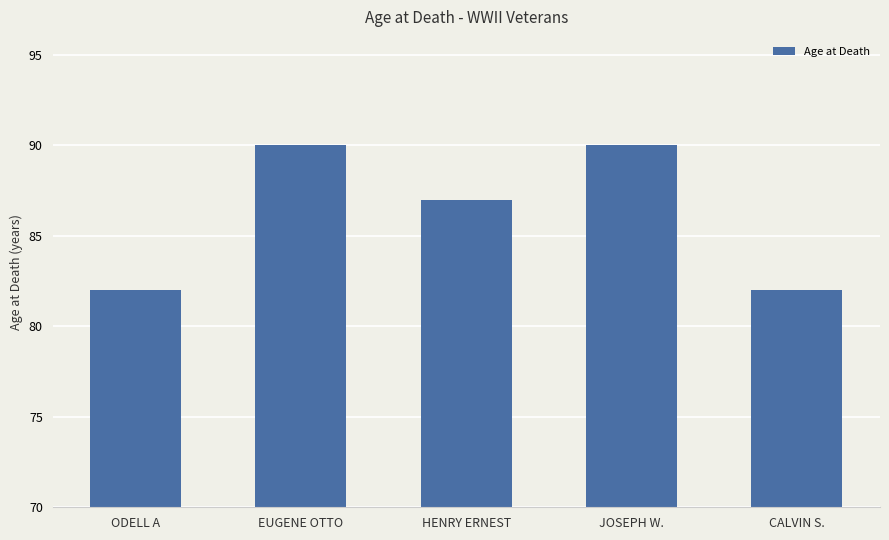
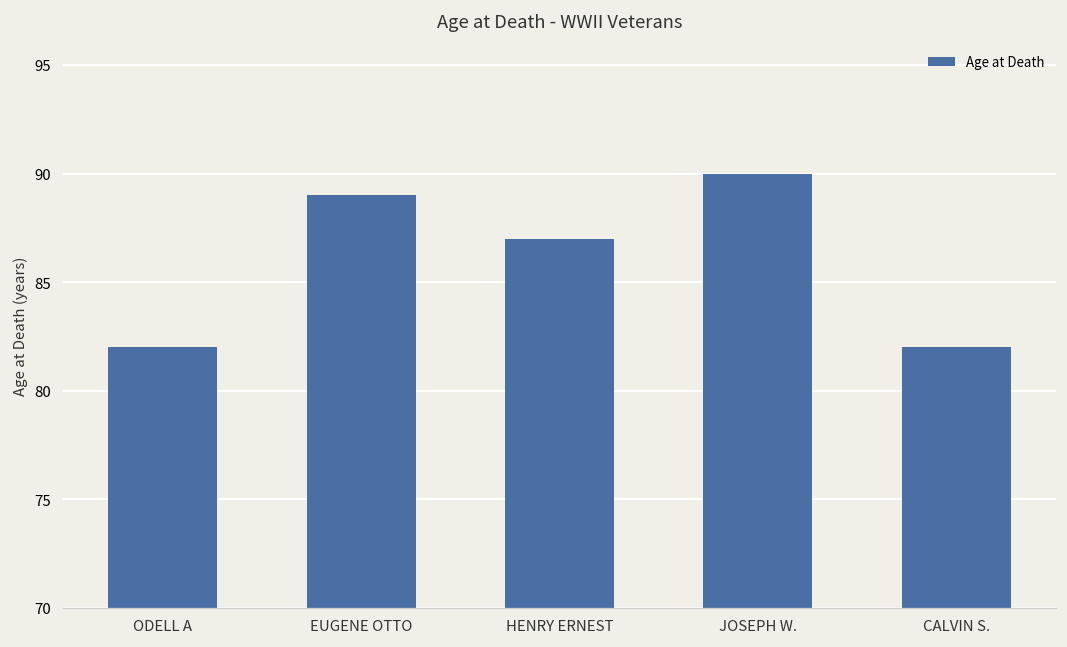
  {
    "ODELL A": 82,
-   "EUGENE OTTO": 90,
+   "EUGENE OTTO": 89,
    "HENRY ERNEST": 87,
    "JOSEPH W.": 90,
    "CALVIN S.": 82
  }
